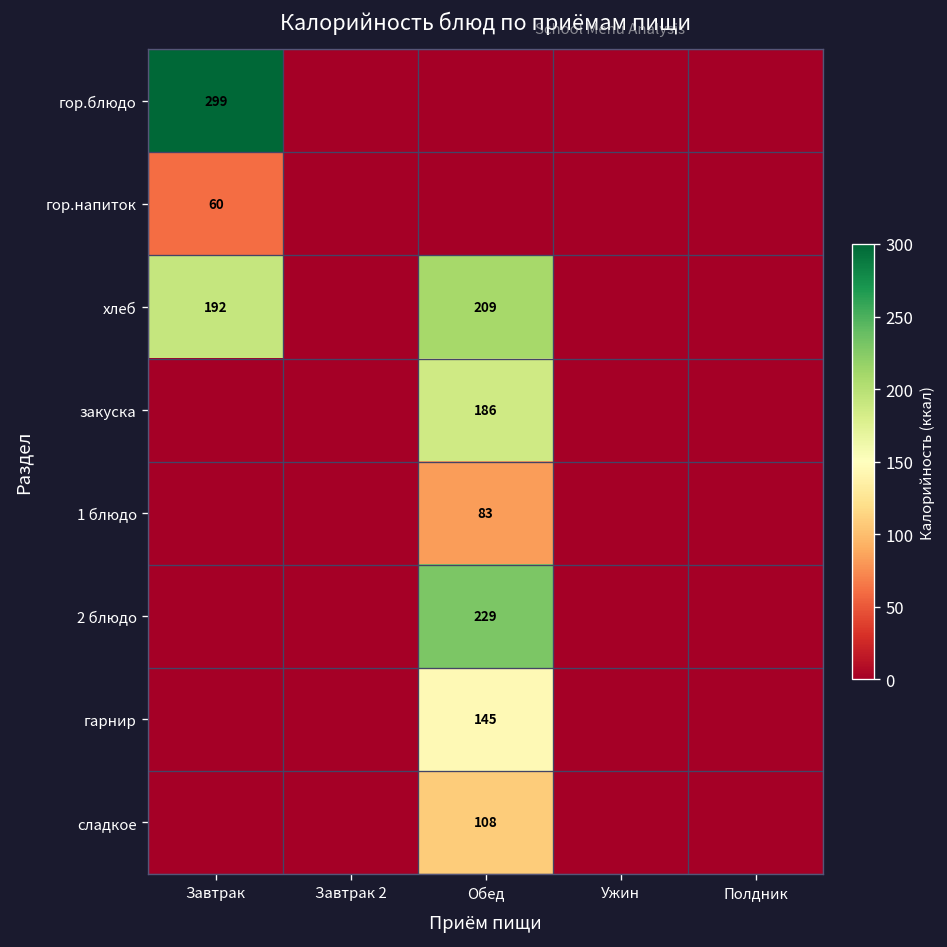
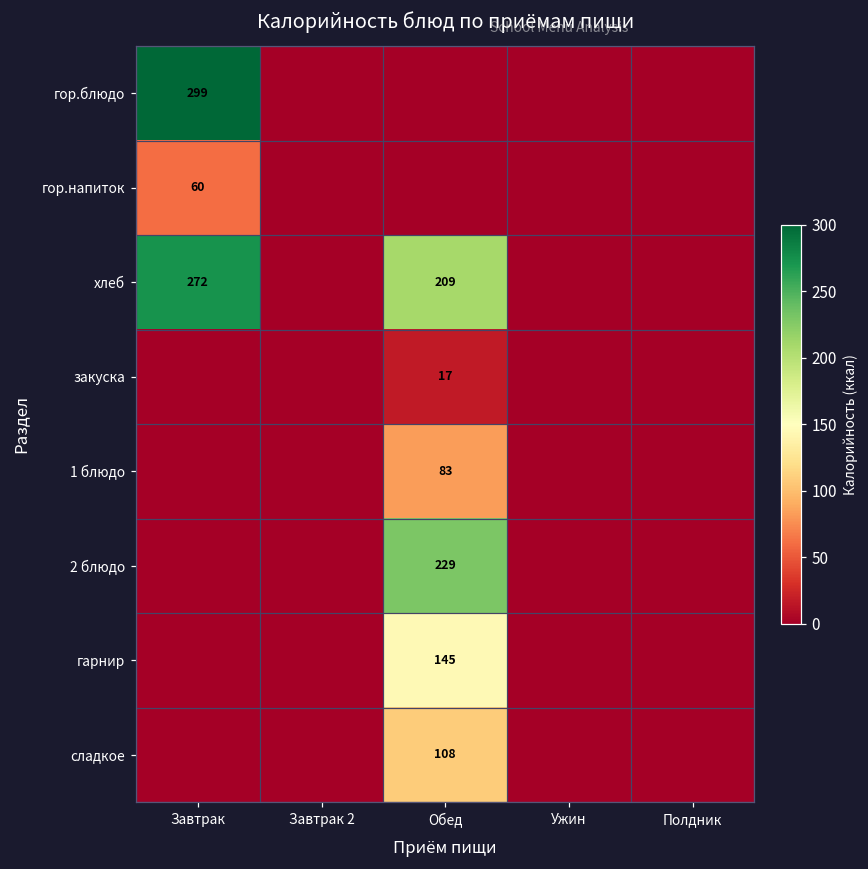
  {
    "гор.блюдо": {
      "Завтрак": 299
    },
    "гор.напиток": {
      "Завтрак": 60
    },
    "хлеб": {
-     "Завтрак": 192,
+     "Завтрак": 272,
      "Обед": 209
    },
    "закуска": {
-     "Обед": 186
+     "Обед": 17
    },
    "1 блюдо": {
      "Обед": 83
    },
    "2 блюдо": {
      "Обед": 229
    },
    "гарнир": {
      "Обед": 145
    },
    "сладкое": {
      "Обед": 108
    }
  }
